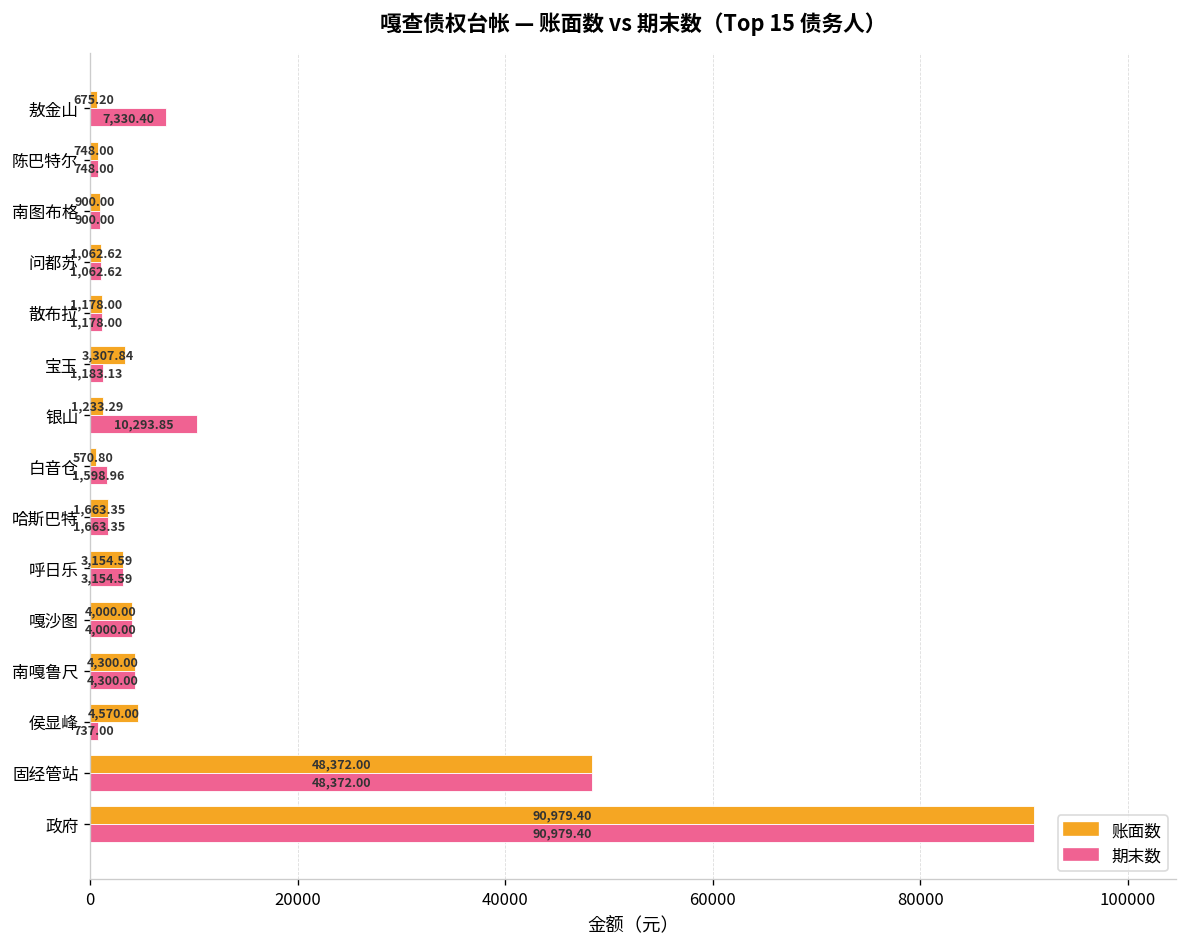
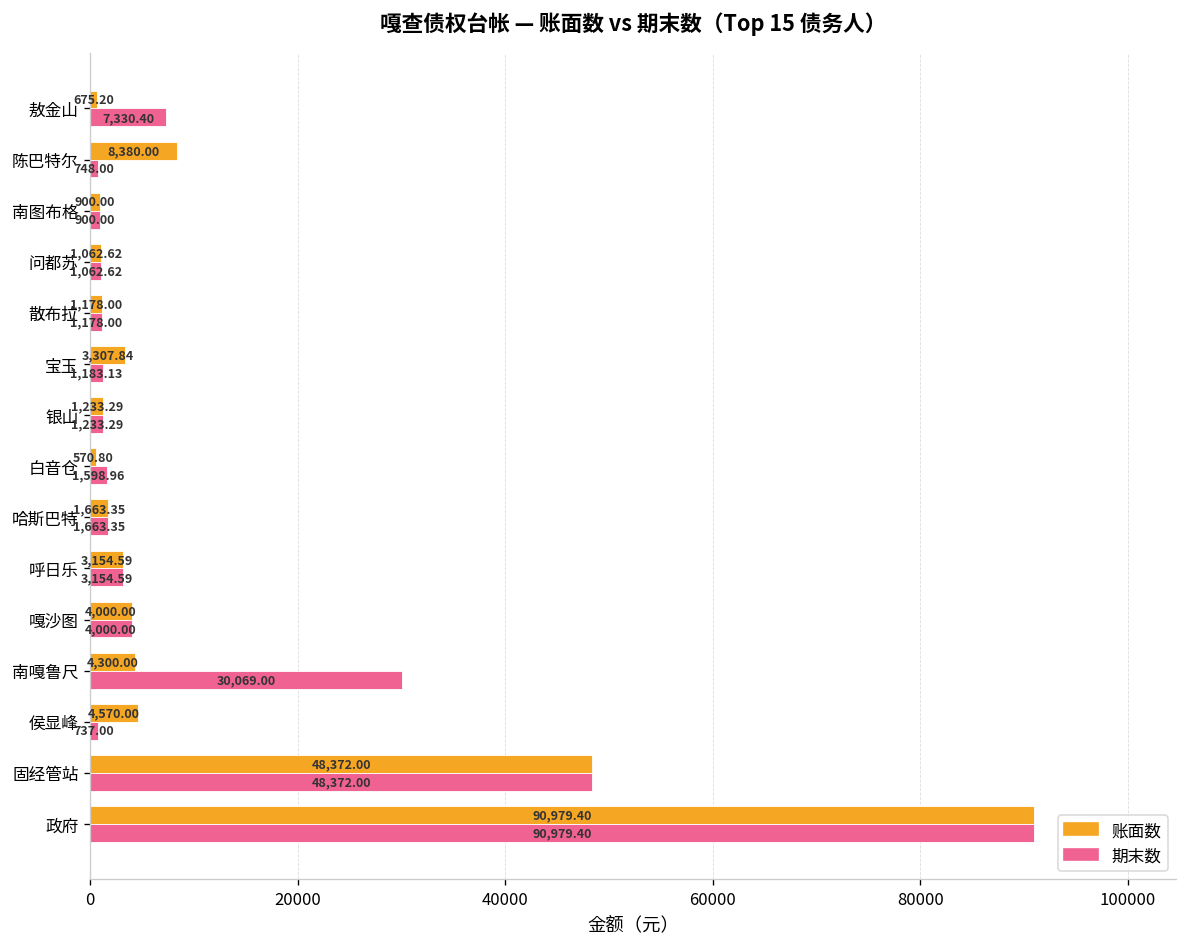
  {
    "账面数": {
      "敖金山": "675.20",
-     "陈巴特尔": "748.00",
+     "陈巴特尔": "8,380.00",
      "南图布格": "900.00",
      "问都苏": "1,062.62",
      "散布拉": "1,178.00",
      "宝玉": "3,307.84",
      "银山": "1,233.29",
      "白音仓": "570.80",
      "哈斯巴特": "1,663.35",
      "呼日乐": "3,154.59",
      "嘎沙图": "4,000.00",
      "南嘎鲁尺": "4,300.00",
      "侯显峰": "4,570.00",
      "固经管站": "48,372.00",
      "政府": "90,979.40"
    },
    "期末数": {
      "敖金山": "7,330.40",
      "陈巴特尔": "748.00",
      "南图布格": "900.00",
      "问都苏": "1,062.62",
      "散布拉": "1,178.00",
      "宝玉": "1,183.13",
-     "银山": "10,293.85",
+     "银山": "1,233.29",
      "白音仓": "1,598.96",
      "哈斯巴特": "1,663.35",
      "呼日乐": "3,154.59",
      "嘎沙图": "4,000.00",
-     "南嘎鲁尺": "4,300.00",
+     "南嘎鲁尺": "30,069.00",
      "侯显峰": "737.00",
      "固经管站": "48,372.00",
      "政府": "90,979.40"
    }
  }
